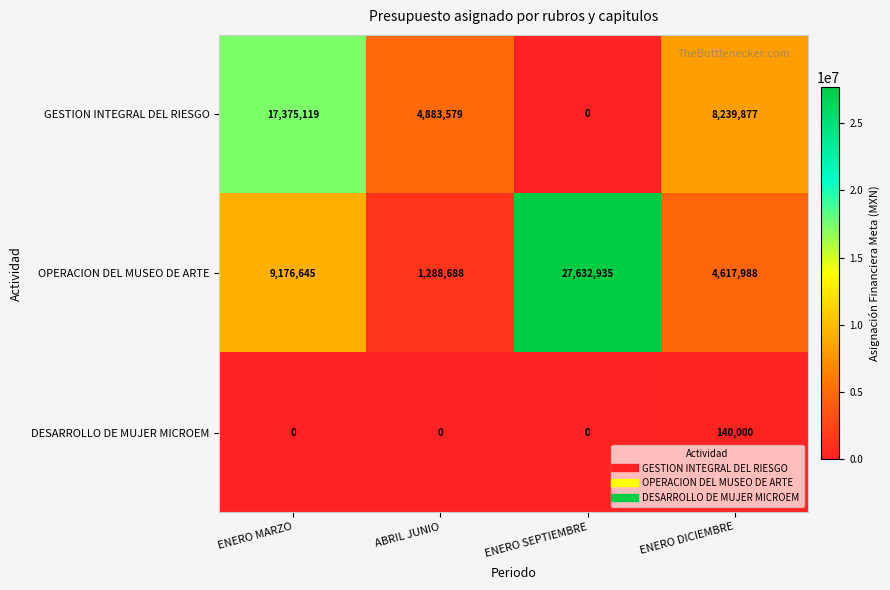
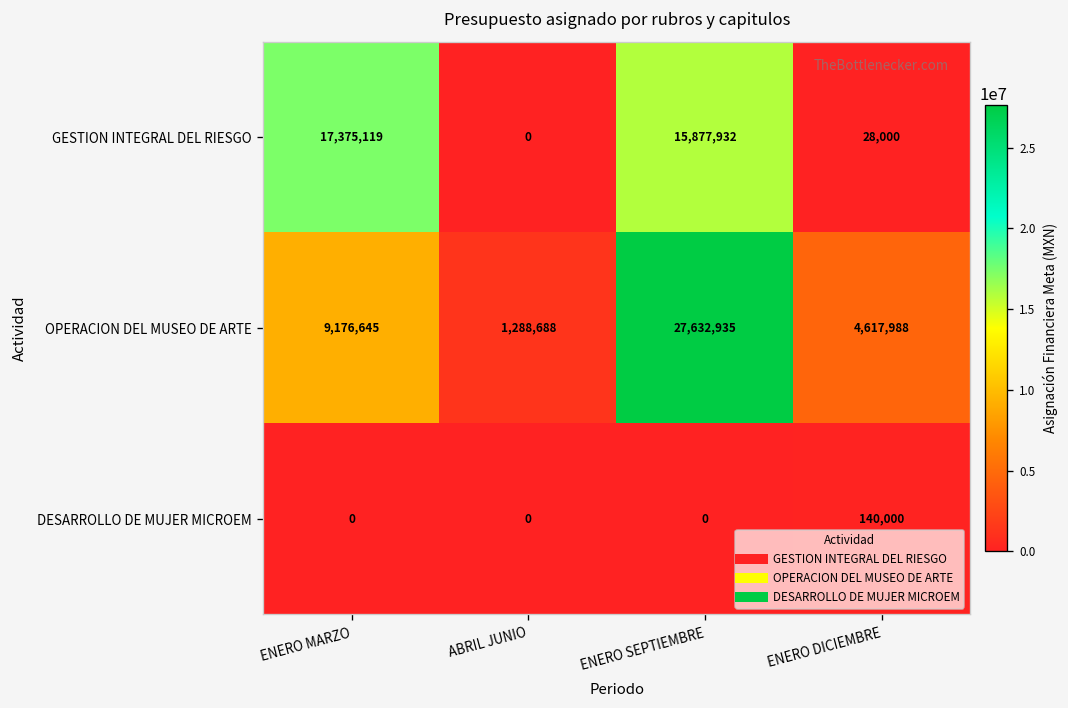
  {
    "GESTION INTEGRAL DEL RIESGO": {
      "ENERO MARZO": "17,375,119",
-     "ABRIL JUNIO": "4,883,579",
-     "ENERO SEPTIEMBRE": "0",
-     "ENERO DICIEMBRE": "8,239,877"
+     "ABRIL JUNIO": "0",
+     "ENERO SEPTIEMBRE": "15,877,932",
+     "ENERO DICIEMBRE": "28,000"
    },
    "OPERACION DEL MUSEO DE ARTE": {
      "ENERO MARZO": "9,176,645",
      "ABRIL JUNIO": "1,288,688",
      "ENERO SEPTIEMBRE": "27,632,935",
      "ENERO DICIEMBRE": "4,617,988"
    },
    "DESARROLLO DE MUJER MICROEM": {
      "ENERO MARZO": "0",
      "ABRIL JUNIO": "0",
      "ENERO SEPTIEMBRE": "0",
      "ENERO DICIEMBRE": "140,000"
    }
  }
